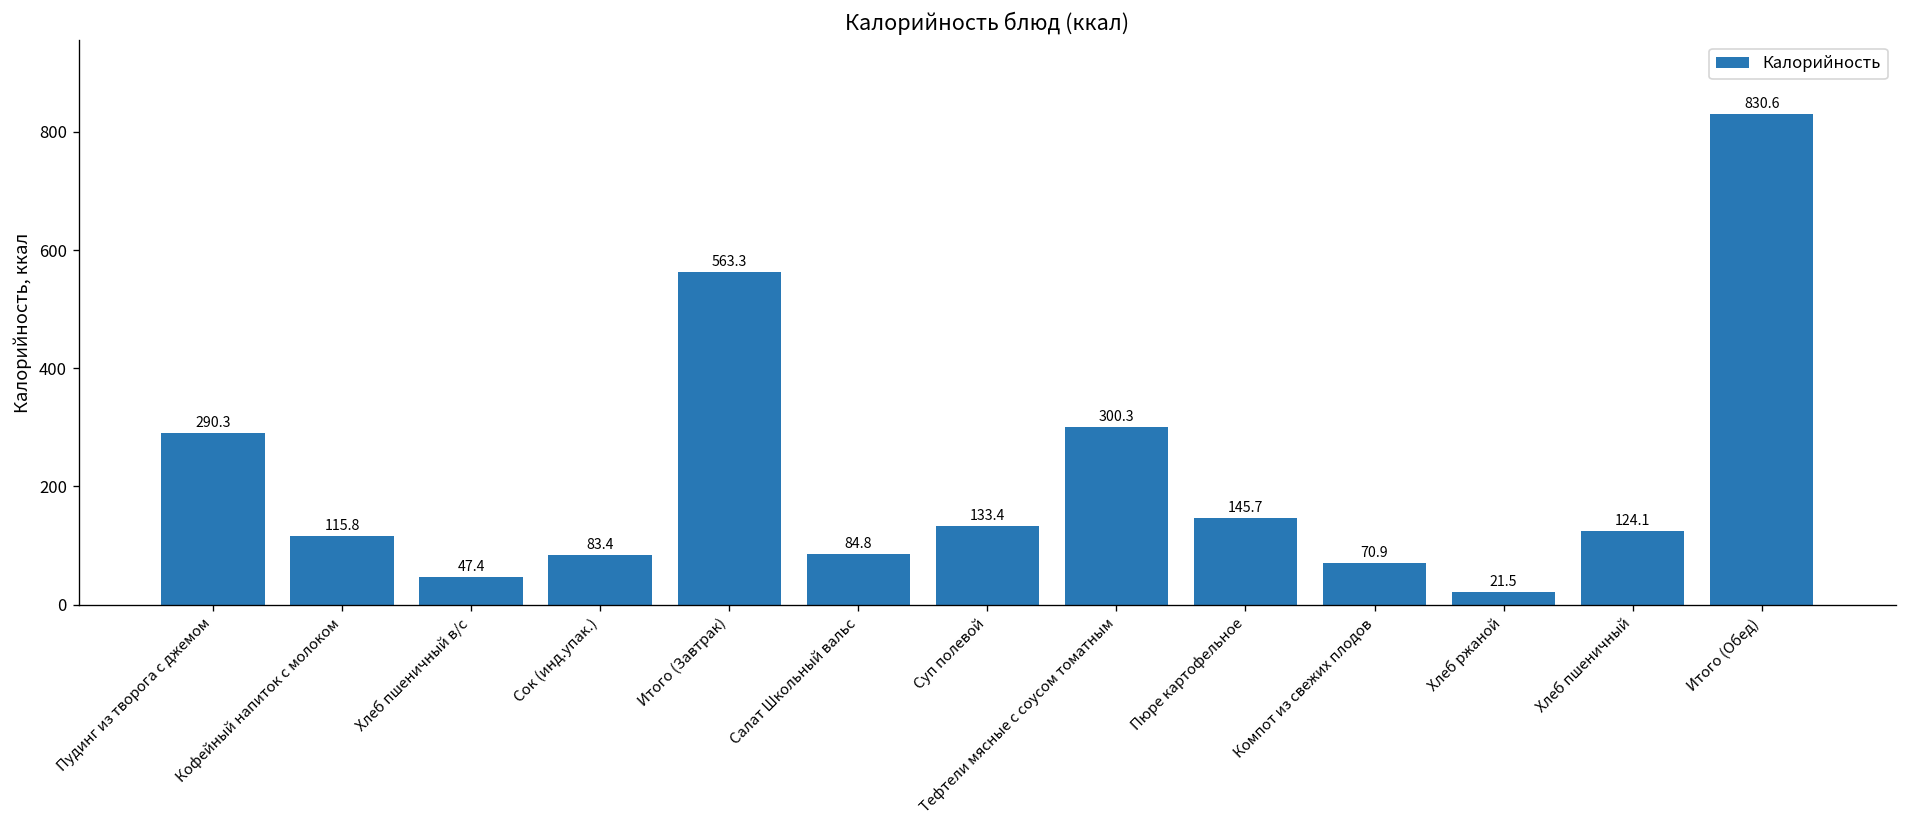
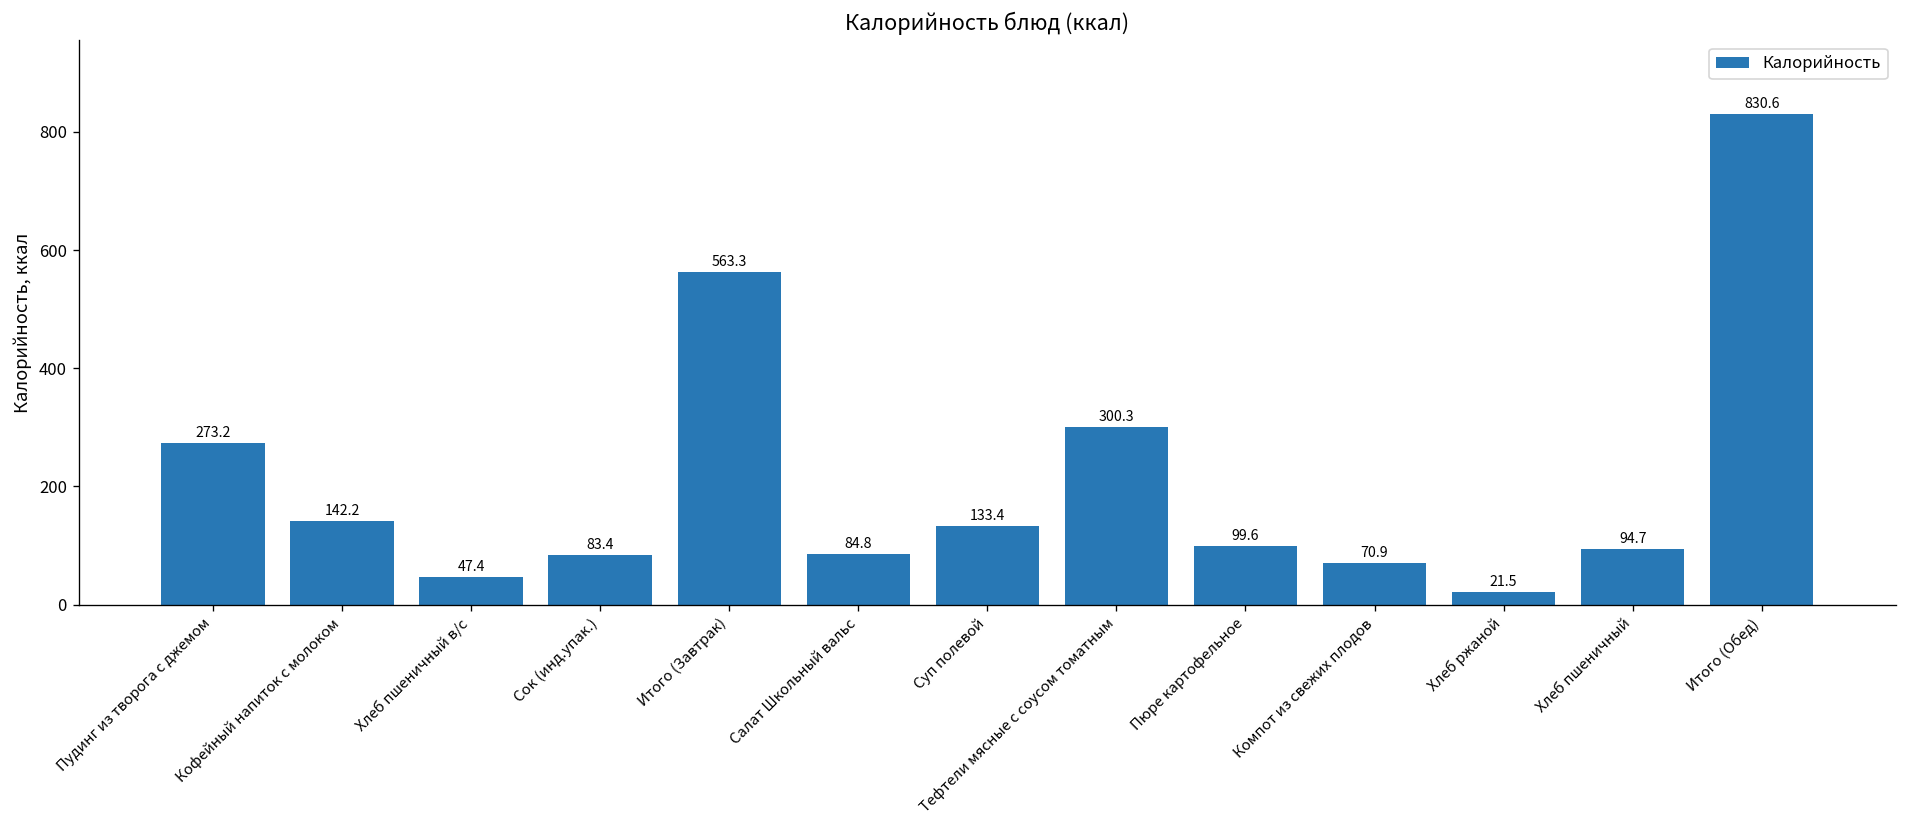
  {
-   "Пудинг из творога с джемом": 290.3,
-   "Кофейный напиток с молоком": 115.8,
+   "Пудинг из творога с джемом": 273.2,
+   "Кофейный напиток с молоком": 142.2,
    "Хлеб пшеничный в/с": 47.4,
    "Сок (инд.упак.)": 83.4,
    "Итого (Завтрак)": 563.3,
    "Салат Школьный вальс": 84.8,
    "Суп полевой": 133.4,
    "Тефтели мясные с соусом томатным": 300.3,
-   "Пюре картофельное": 145.7,
+   "Пюре картофельное": 99.6,
    "Компот из свежих плодов": 70.9,
    "Хлеб ржаной": 21.5,
-   "Хлеб пшеничный": 124.1,
+   "Хлеб пшеничный": 94.7,
    "Итого (Обед)": 830.6
  }
